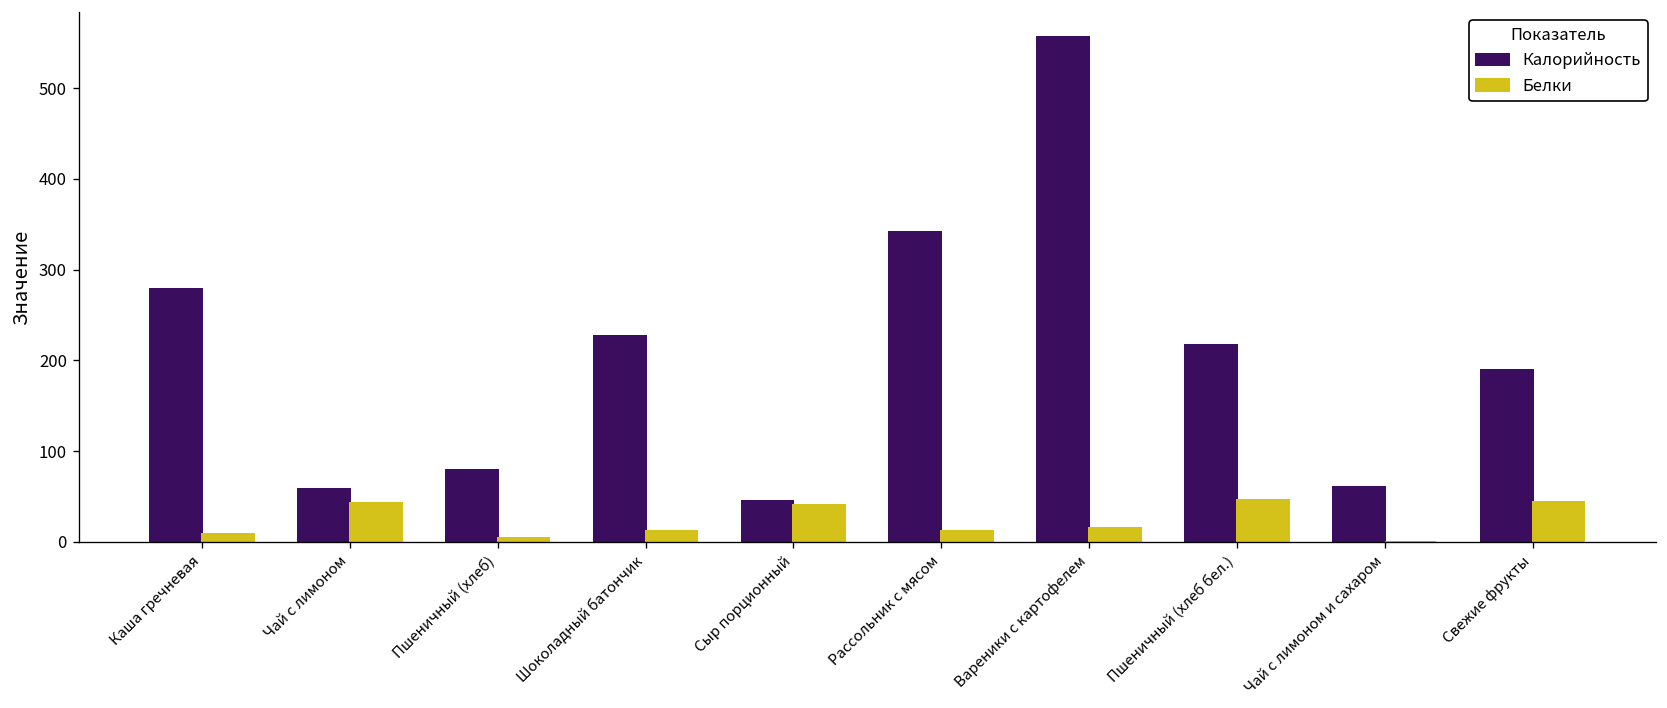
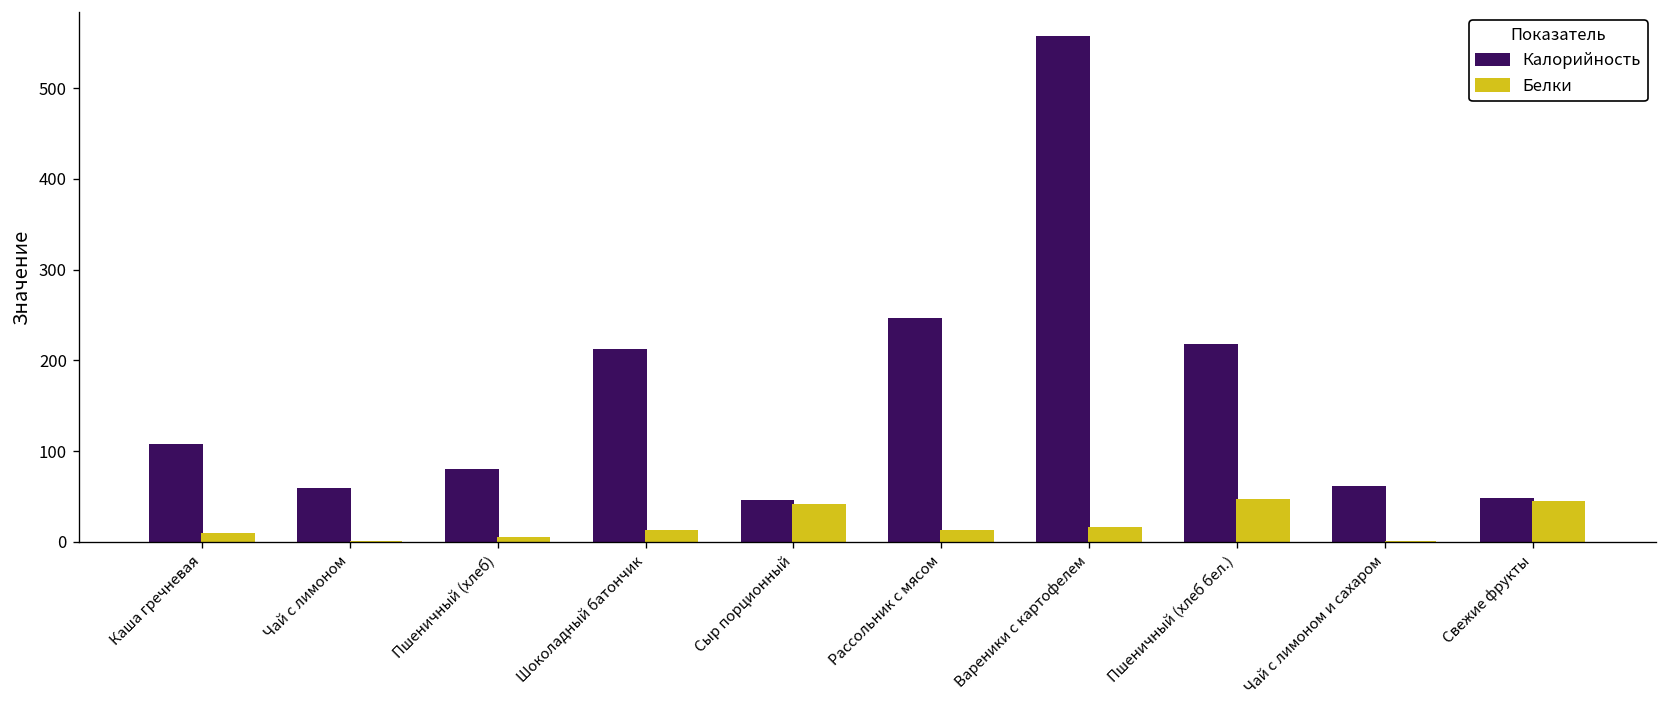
  {
    "Калорийность": {
-     "Каша гречневая": 280,
+     "Каша гречневая": 110,
      "Чай с лимоном": 60,
      "Пшеничный (хлеб)": 80,
-     "Шоколадный батончик": 230,
+     "Шоколадный батончик": 210,
      "Сыр порционный": 40,
-     "Рассольник с мясом": 340,
+     "Рассольник с мясом": 250,
      "Вареники с картофелем": 560,
      "Пшеничный (хлеб бел.)": 220,
      "Чай с лимоном и сахаром": 60,
-     "Свежие фрукты": 190
+     "Свежие фрукты": 50
    },
    "Белки": {
      "Каша гречневая": 10,
-     "Чай с лимоном": 40,
+     "Чай с лимоном": 0,
      "Пшеничный (хлеб)": 0,
      "Шоколадный батончик": 10,
      "Сыр порционный": 40,
      "Рассольник с мясом": 10,
      "Вареники с картофелем": 20,
      "Пшеничный (хлеб бел.)": 50,
      "Свежие фрукты": 40
    }
  }
